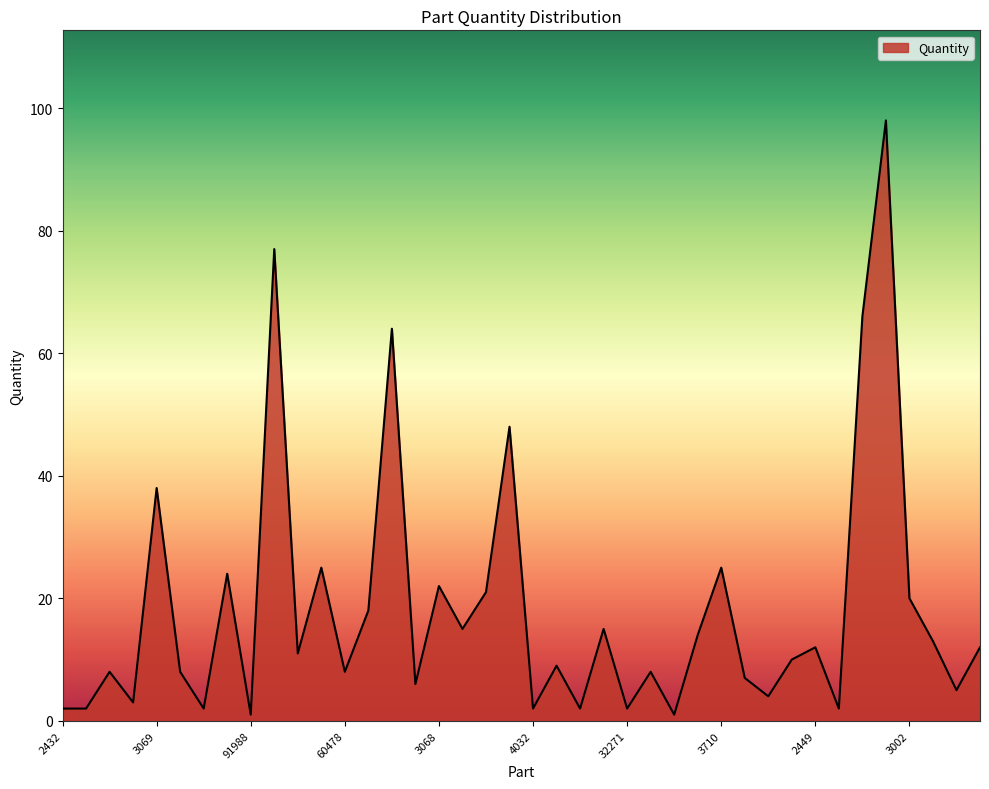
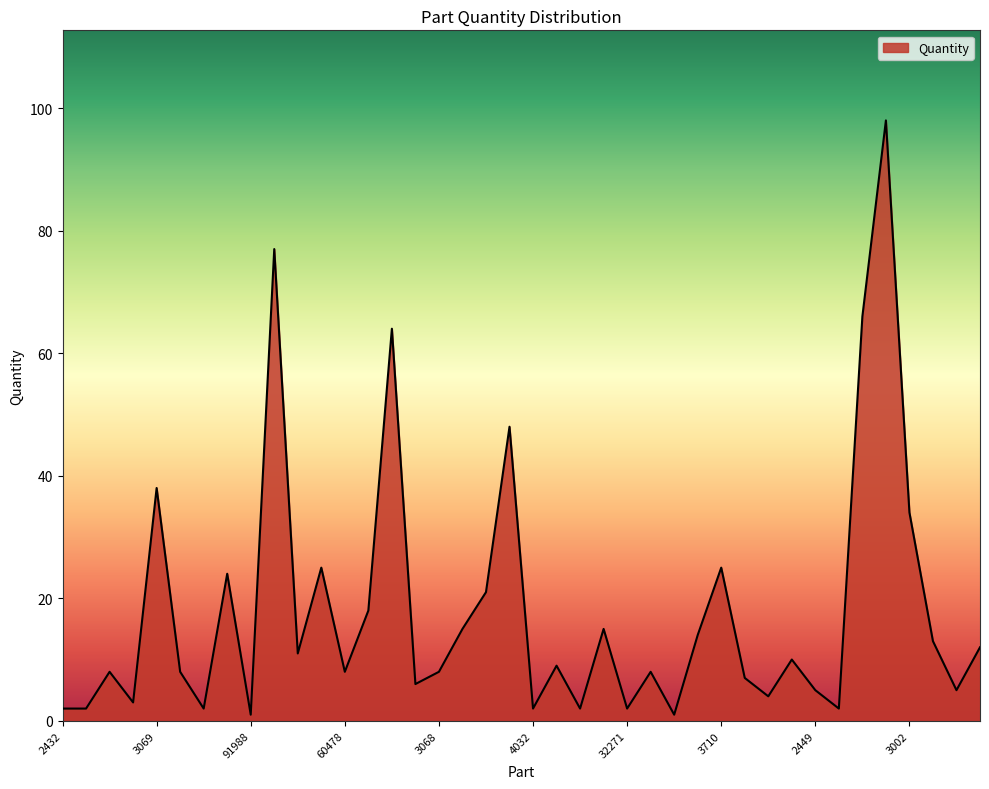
  {
    "2432": 2,
    "3069": 38,
    "91988": 1,
    "60478": 8,
-   "3068": 22,
+   "3068": 8,
    "4032": 2,
    "32271": 2,
    "3710": 25,
-   "2449": 12,
-   "3002": 20
+   "2449": 5,
+   "3002": 34
  }
